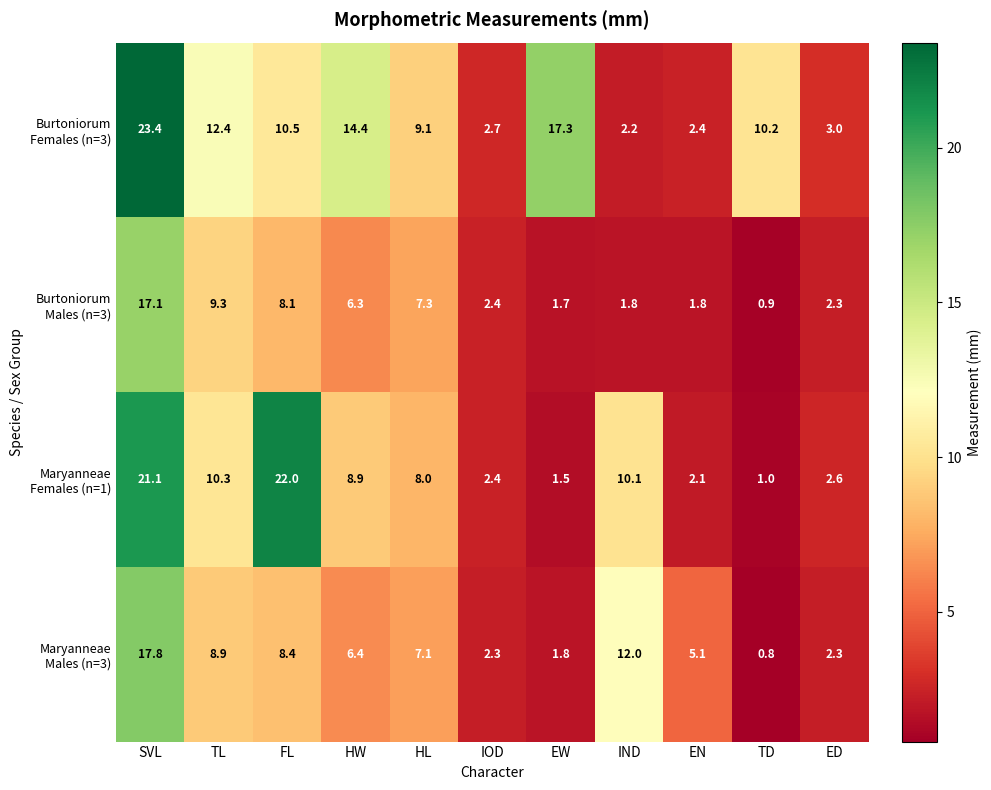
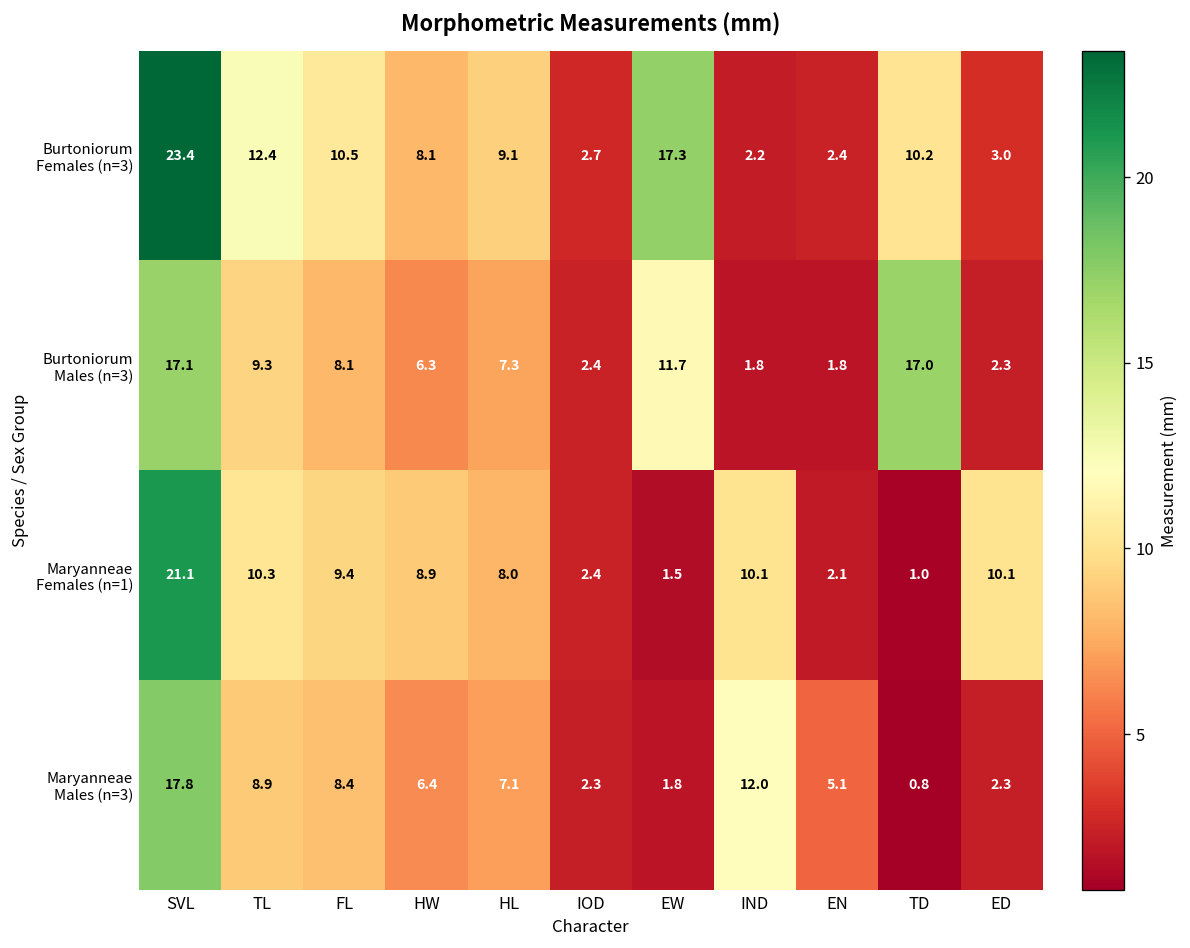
  {
    "Burtoniorum Females (n=3)": {
      "SVL": 23.4,
      "TL": 12.4,
      "FL": 10.5,
-     "HW": 14.4,
+     "HW": 8.1,
      "HL": 9.1,
      "IOD": 2.7,
      "EW": 17.3,
      "IND": 2.2,
      "EN": 2.4,
      "TD": 10.2,
      "ED": 3.0
    },
    "Burtoniorum Males (n=3)": {
      "SVL": 17.1,
      "TL": 9.3,
      "FL": 8.1,
      "HW": 6.3,
      "HL": 7.3,
      "IOD": 2.4,
-     "EW": 1.7,
+     "EW": 11.7,
      "IND": 1.8,
      "EN": 1.8,
-     "TD": 0.9,
+     "TD": 17.0,
      "ED": 2.3
    },
    "Maryanneae Females (n=1)": {
      "SVL": 21.1,
      "TL": 10.3,
-     "FL": 22.0,
+     "FL": 9.4,
      "HW": 8.9,
      "HL": 8.0,
      "IOD": 2.4,
      "EW": 1.5,
      "IND": 10.1,
      "EN": 2.1,
      "TD": 1.0,
-     "ED": 2.6
+     "ED": 10.1
    },
    "Maryanneae Males (n=3)": {
      "SVL": 17.8,
      "TL": 8.9,
      "FL": 8.4,
      "HW": 6.4,
      "HL": 7.1,
      "IOD": 2.3,
      "EW": 1.8,
      "IND": 12.0,
      "EN": 5.1,
      "TD": 0.8,
      "ED": 2.3
    }
  }
